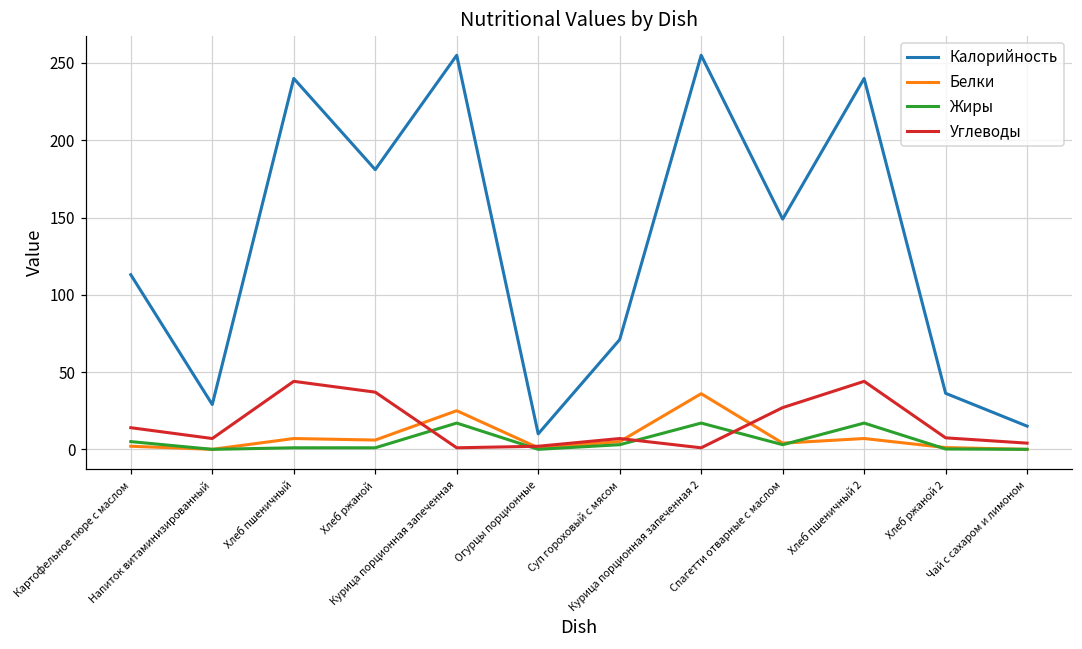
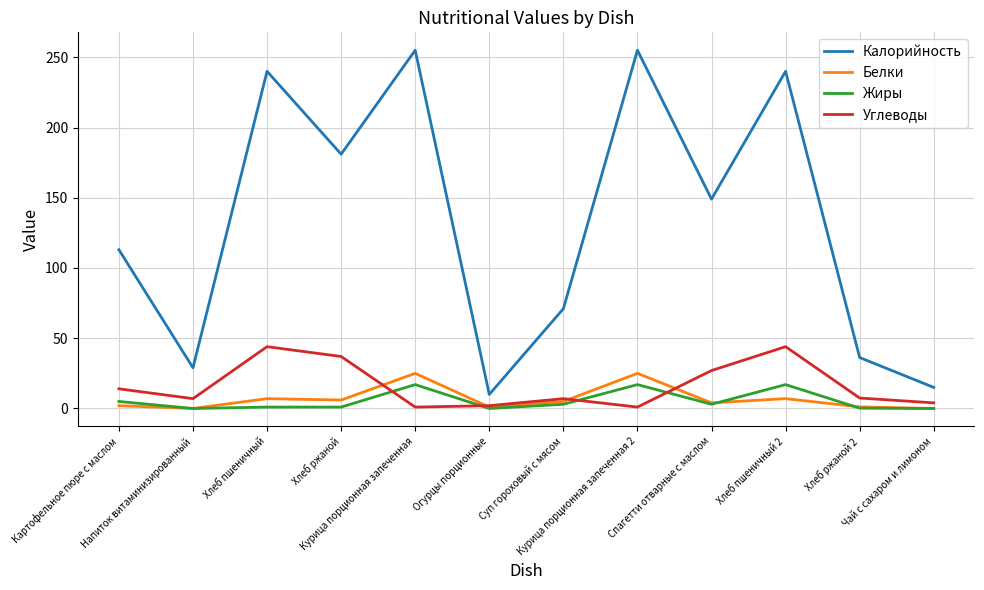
  {
    "Калорийность": {
      "Картофельное пюре с маслом": 113,
      "Напиток витаминизированный": 29,
      "Хлеб пшеничный": 240,
      "Хлеб ржаной": 181,
      "Курица порционная запеченная": 255,
      "Огурцы порционные": 10,
      "Суп гороховый с мясом": 71,
      "Курица порционная запеченная 2": 255,
      "Спагетти отварные с маслом": 149,
      "Хлеб пшеничный 2": 240,
      "Хлеб ржаной 2": 36,
      "Чай с сахаром и лимоном": 15
    },
    "Белки": {
      "Картофельное пюре с маслом": 2,
      "Хлеб пшеничный": 7,
      "Хлеб ржаной": 6,
      "Курица порционная запеченная": 25,
      "Суп гороховый с мясом": 5,
-     "Курица порционная запеченная 2": 36,
+     "Курица порционная запеченная 2": 25,
      "Хлеб пшеничный 2": 7
    },
    "Жиры": {
      "Картофельное пюре с маслом": 5,
      "Хлеб пшеничный": 1,
      "Хлеб ржаной": 1,
      "Курица порционная запеченная": 17,
      "Суп гороховый с мясом": 3,
      "Курица порционная запеченная 2": 17,
      "Хлеб пшеничный 2": 17
    },
    "Углеводы": {
      "Картофельное пюре с маслом": 14,
      "Напиток витаминизированный": 7,
      "Хлеб пшеничный": 44,
      "Хлеб ржаной": 37,
      "Курица порционная запеченная": 1,
      "Суп гороховый с мясом": 7,
      "Курица порционная запеченная 2": 1,
      "Спагетти отварные с маслом": 27,
      "Хлеб пшеничный 2": 44,
      "Хлеб ржаной 2": 7,
      "Чай с сахаром и лимоном": 4
    }
  }
